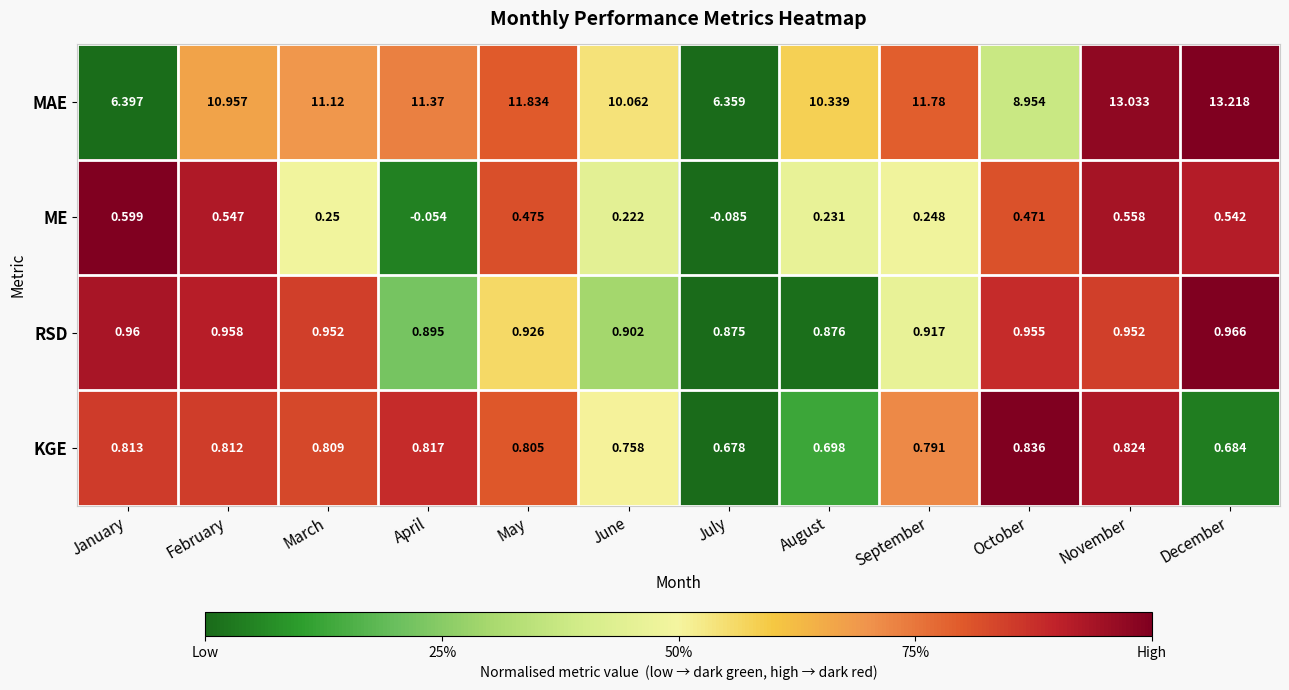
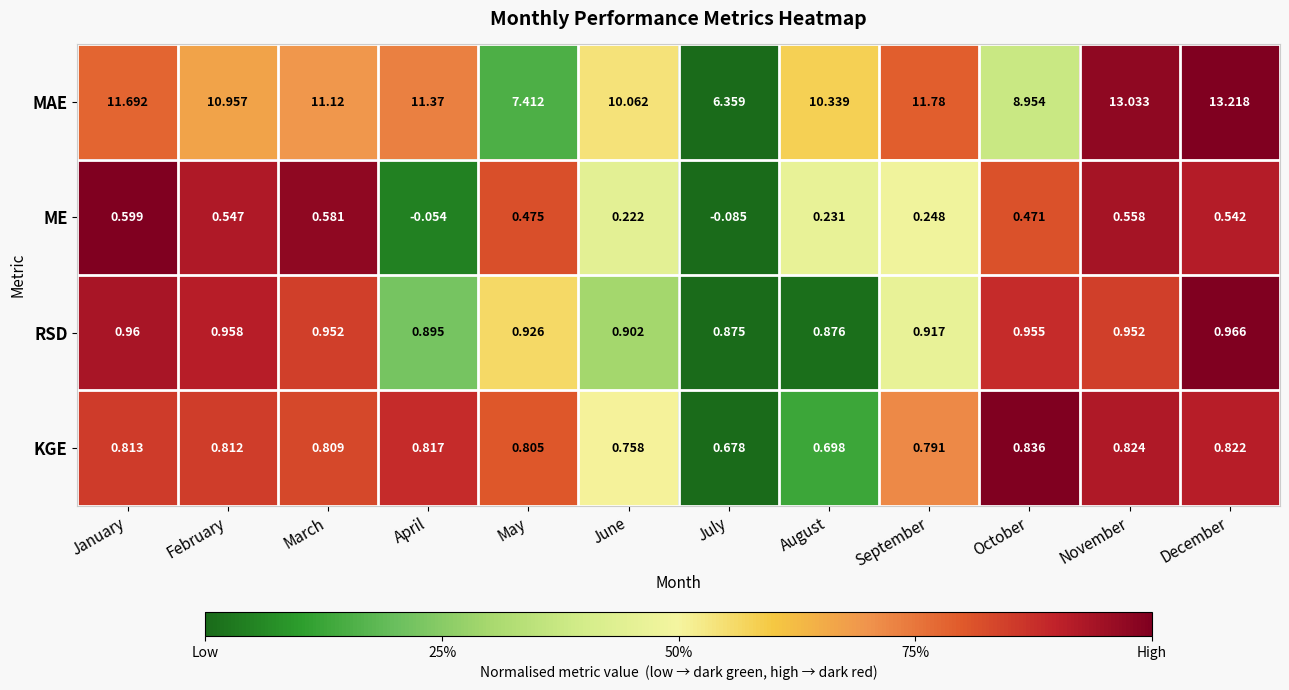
  {
    "MAE": {
-     "January": 6.397,
+     "January": 11.692,
      "February": 10.957,
      "March": 11.12,
      "April": 11.37,
-     "May": 11.834,
+     "May": 7.412,
      "June": 10.062,
      "July": 6.359,
      "August": 10.339,
      "September": 11.78,
      "October": 8.954,
      "November": 13.033,
      "December": 13.218
    },
    "ME": {
      "January": 0.599,
      "February": 0.547,
-     "March": 0.25,
+     "March": 0.581,
      "April": -0.054,
      "May": 0.475,
      "June": 0.222,
      "July": -0.085,
      "August": 0.231,
      "September": 0.248,
      "October": 0.471,
      "November": 0.558,
      "December": 0.542
    },
    "RSD": {
      "January": 0.96,
      "February": 0.958,
      "March": 0.952,
      "April": 0.895,
      "May": 0.926,
      "June": 0.902,
      "July": 0.875,
      "August": 0.876,
      "September": 0.917,
      "October": 0.955,
      "November": 0.952,
      "December": 0.966
    },
    "KGE": {
      "January": 0.813,
      "February": 0.812,
      "March": 0.809,
      "April": 0.817,
      "May": 0.805,
      "June": 0.758,
      "July": 0.678,
      "August": 0.698,
      "September": 0.791,
      "October": 0.836,
      "November": 0.824,
-     "December": 0.684
+     "December": 0.822
    }
  }
